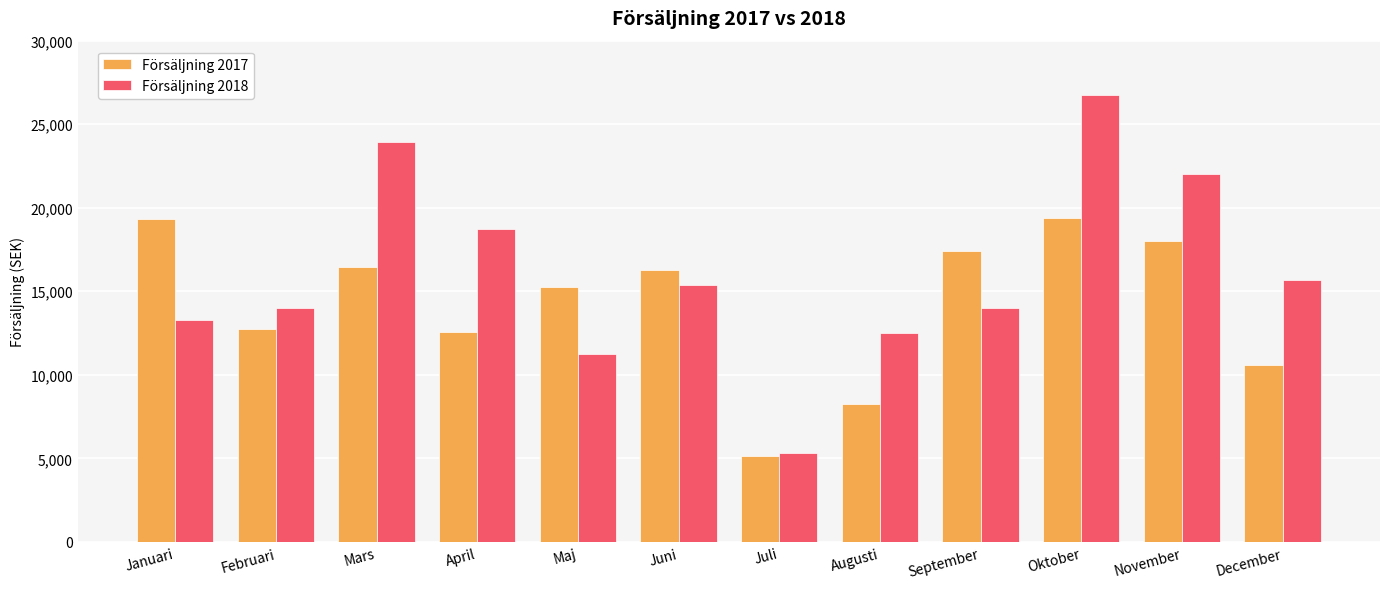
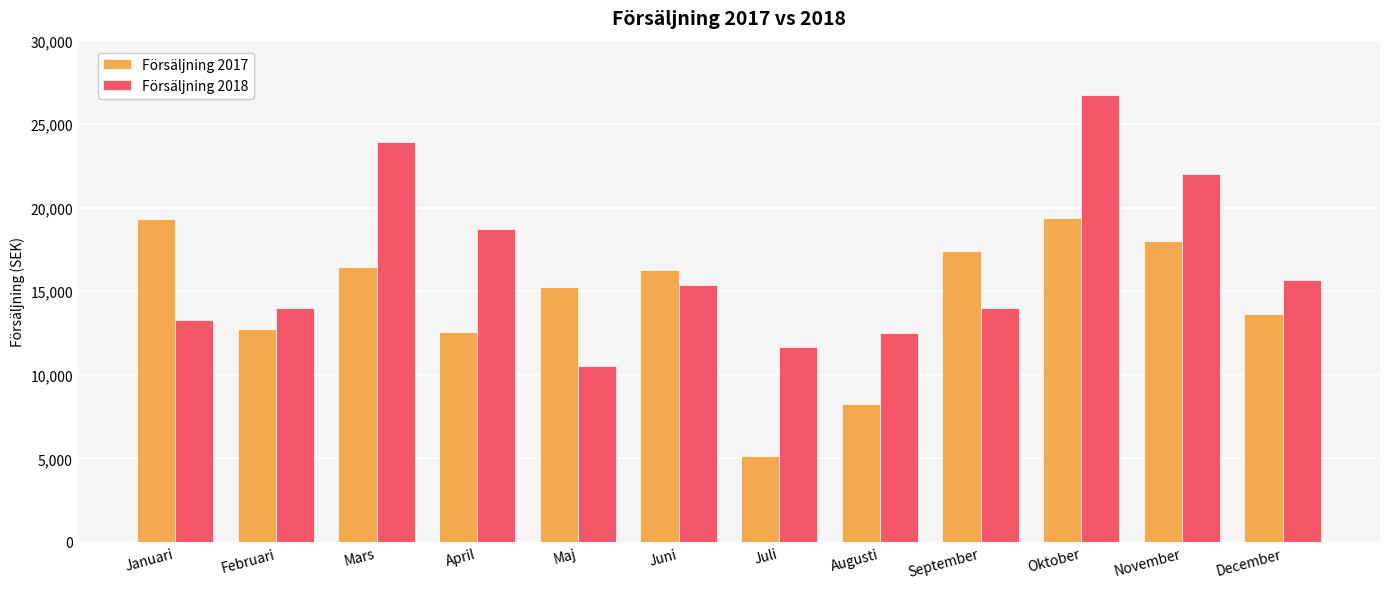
  {
    "Försäljning 2017": {
      "Januari": "19,300",
      "Februari": "12,800",
      "Mars": "16,500",
      "April": "12,500",
      "Maj": "15,300",
      "Juni": "16,300",
      "Juli": "5,100",
      "Augusti": "8,200",
      "September": "17,400",
      "Oktober": "19,400",
      "November": "18,000",
-     "December": "10,600"
+     "December": "13,600"
    },
    "Försäljning 2018": {
      "Januari": "13,300",
      "Februari": "14,000",
      "Mars": "23,900",
      "April": "18,700",
-     "Maj": "11,300",
+     "Maj": "10,600",
      "Juni": "15,400",
-     "Juli": "5,300",
+     "Juli": "11,700",
      "Augusti": "12,500",
      "September": "14,000",
      "Oktober": "26,700",
      "November": "22,000",
      "December": "15,700"
    }
  }
